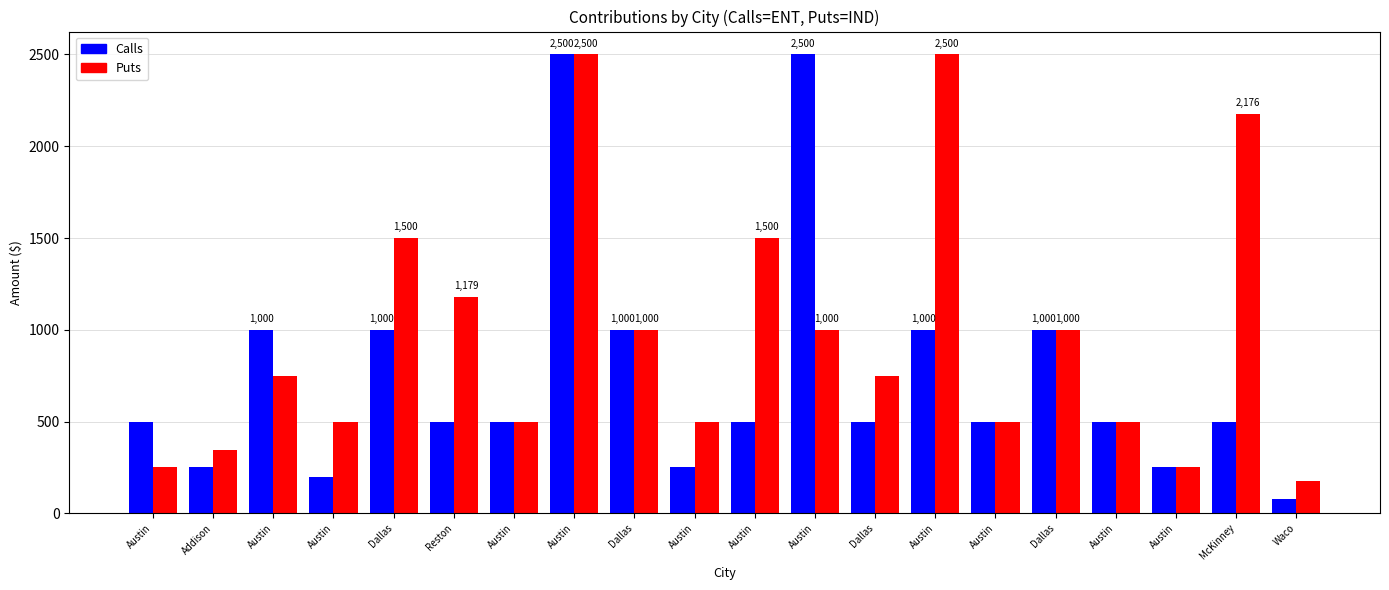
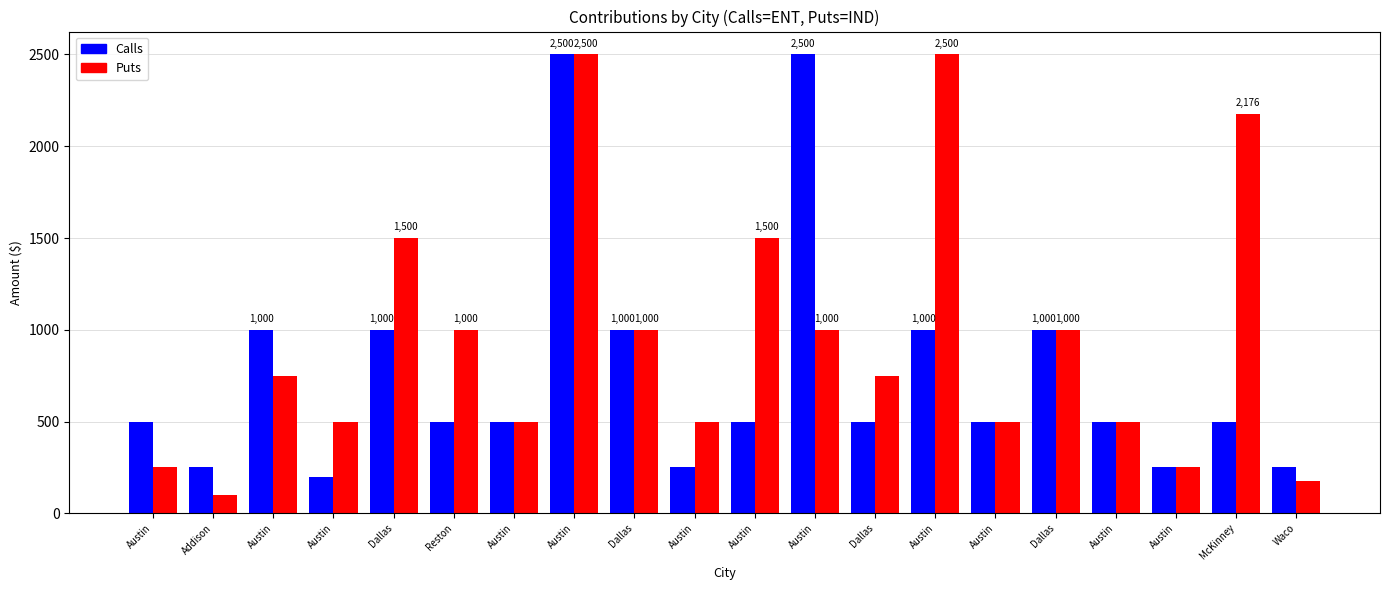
  {
    "Calls": {
      "Addison": "250",
      "Reston": "500",
      "McKinney": "500",
-     "Waco": "80"
+     "Waco": "250"
    },
    "Puts": {
-     "Addison": "350",
-     "Reston": "1,179",
+     "Addison": "100",
+     "Reston": "1,000",
      "McKinney": "2,176"
    }
  }
